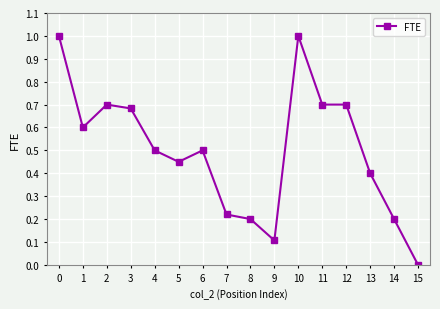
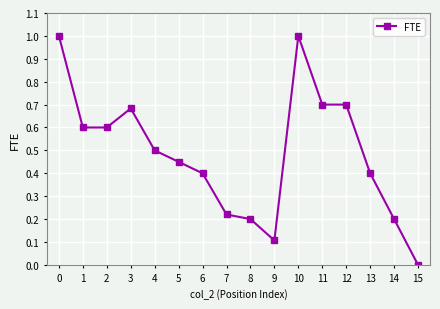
  {
    "0": 1.0,
    "1": 0.6,
-   "2": 0.7,
+   "2": 0.6,
    "3": 0.68,
    "4": 0.5,
    "5": 0.45,
-   "6": 0.5,
+   "6": 0.4,
    "7": 0.22,
    "8": 0.2,
    "9": 0.1,
    "10": 1.0,
    "11": 0.7,
    "12": 0.7,
    "13": 0.4,
    "14": 0.2,
    "15": 0.0
  }
